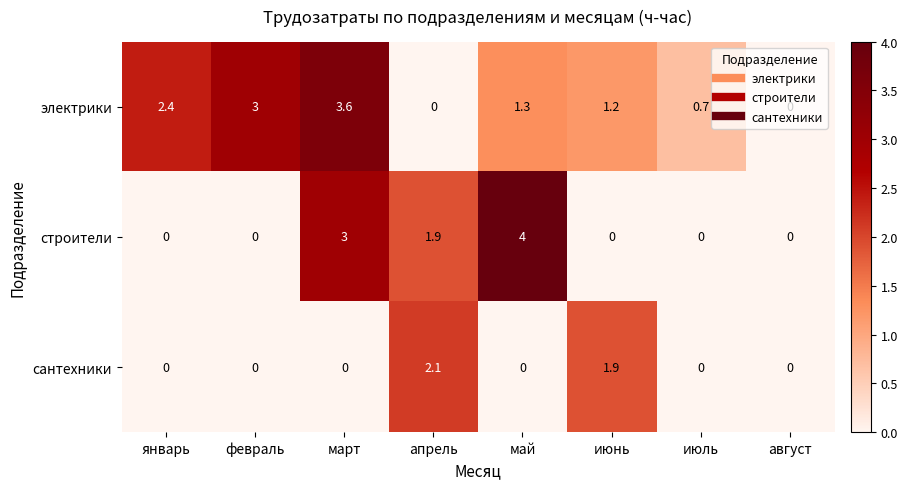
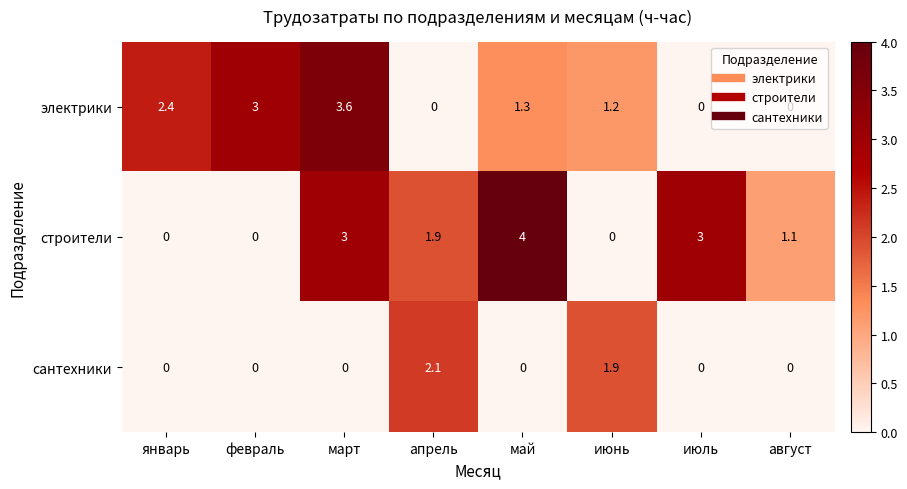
  {
    "электрики": {
      "январь": 2.4,
      "февраль": 3,
      "март": 3.6,
      "апрель": 0,
      "май": 1.3,
      "июнь": 1.2,
-     "июль": 0.7
+     "июль": 0
    },
    "строители": {
      "январь": 0,
      "февраль": 0,
      "март": 3,
      "апрель": 1.9,
      "май": 4,
      "июнь": 0,
-     "июль": 0,
-     "август": 0
+     "июль": 3,
+     "август": 1.1
    },
    "сантехники": {
      "январь": 0,
      "февраль": 0,
      "март": 0,
      "апрель": 2.1,
      "май": 0,
      "июнь": 1.9,
      "июль": 0,
      "август": 0
    }
  }
